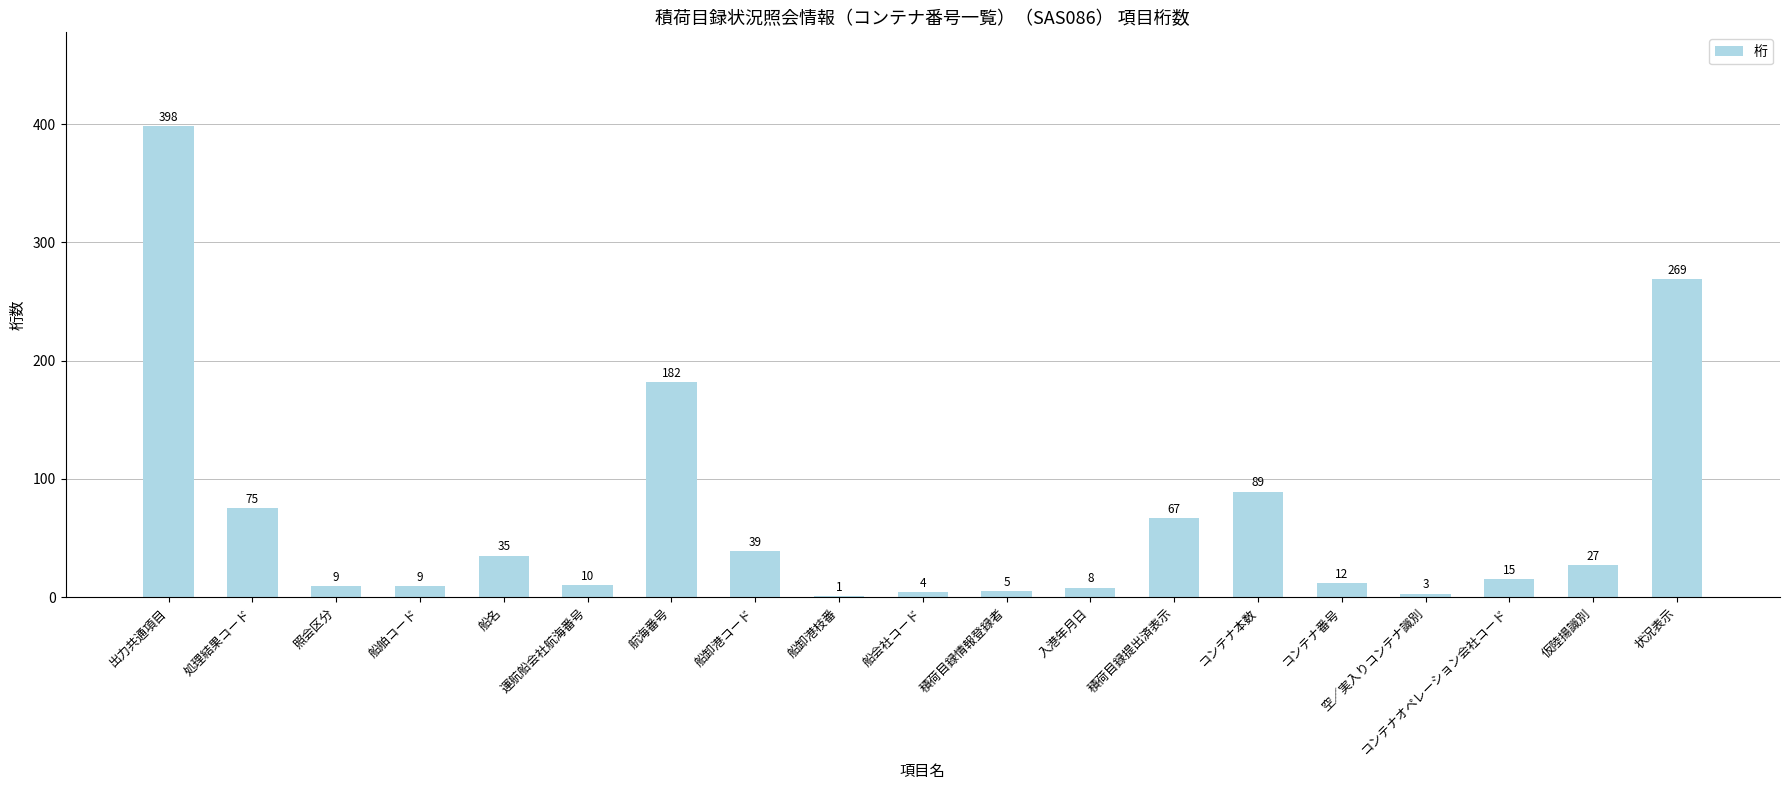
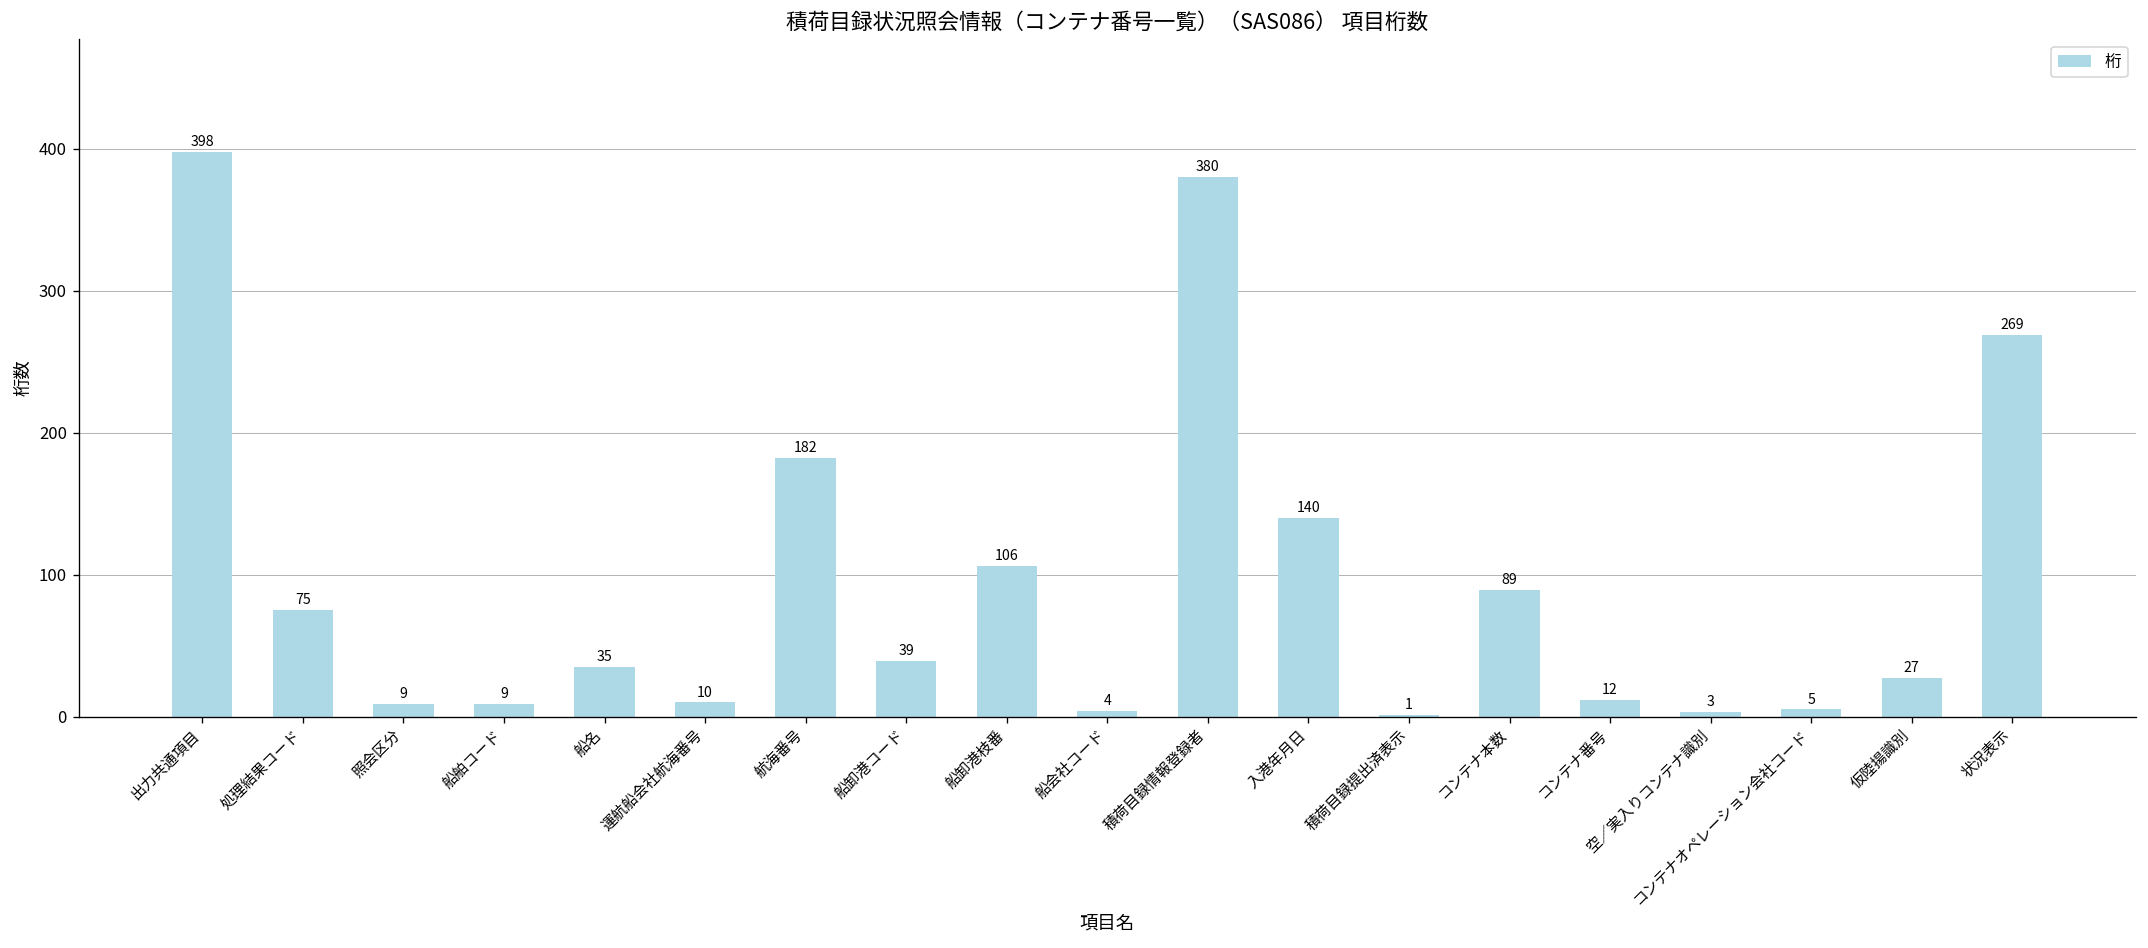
  {
    "出力共通項目": 398,
    "処理結果コード": 75,
    "照会区分": 9,
    "船舶コード": 9,
    "船名": 35,
    "運航船会社航海番号": 10,
    "航海番号": 182,
    "船卸港コード": 39,
-   "船卸港枝番": 1,
+   "船卸港枝番": 106,
    "船会社コード": 4,
-   "積荷目録情報登録者": 5,
-   "入港年月日": 8,
-   "積荷目録提出済表示": 67,
+   "積荷目録情報登録者": 380,
+   "入港年月日": 140,
+   "積荷目録提出済表示": 1,
    "コンテナ本数": 89,
    "コンテナ番号": 12,
    "空／実入りコンテナ識別": 3,
-   "コンテナオペレーション会社コード": 15,
+   "コンテナオペレーション会社コード": 5,
    "仮陸揚識別": 27,
    "状況表示": 269
  }
